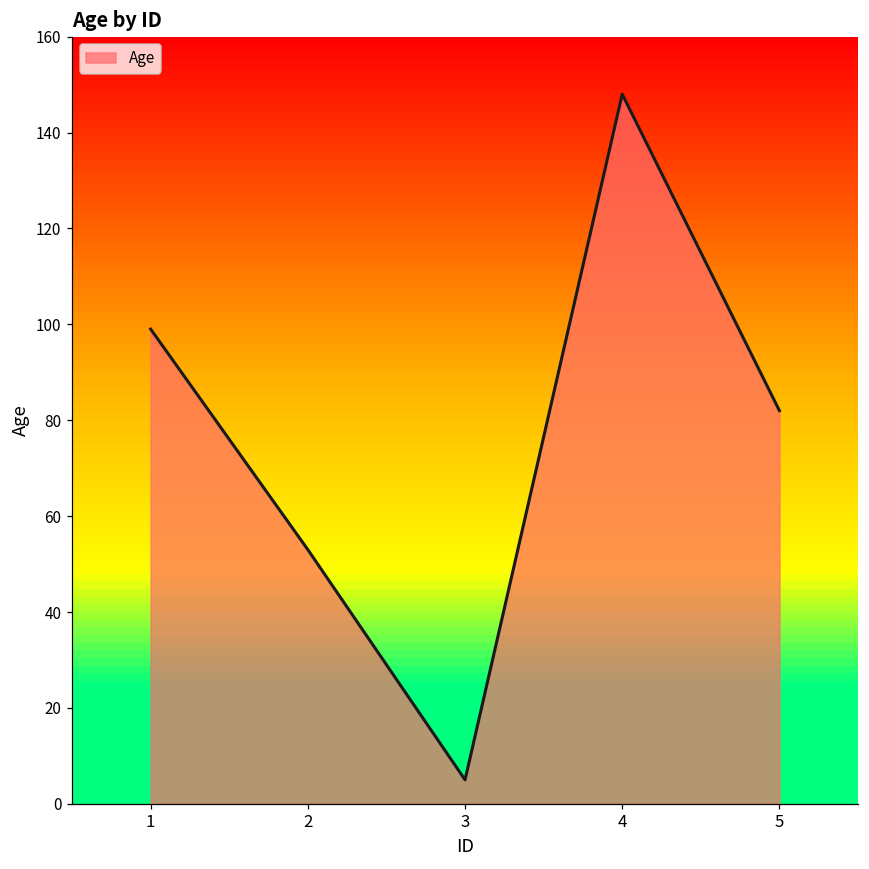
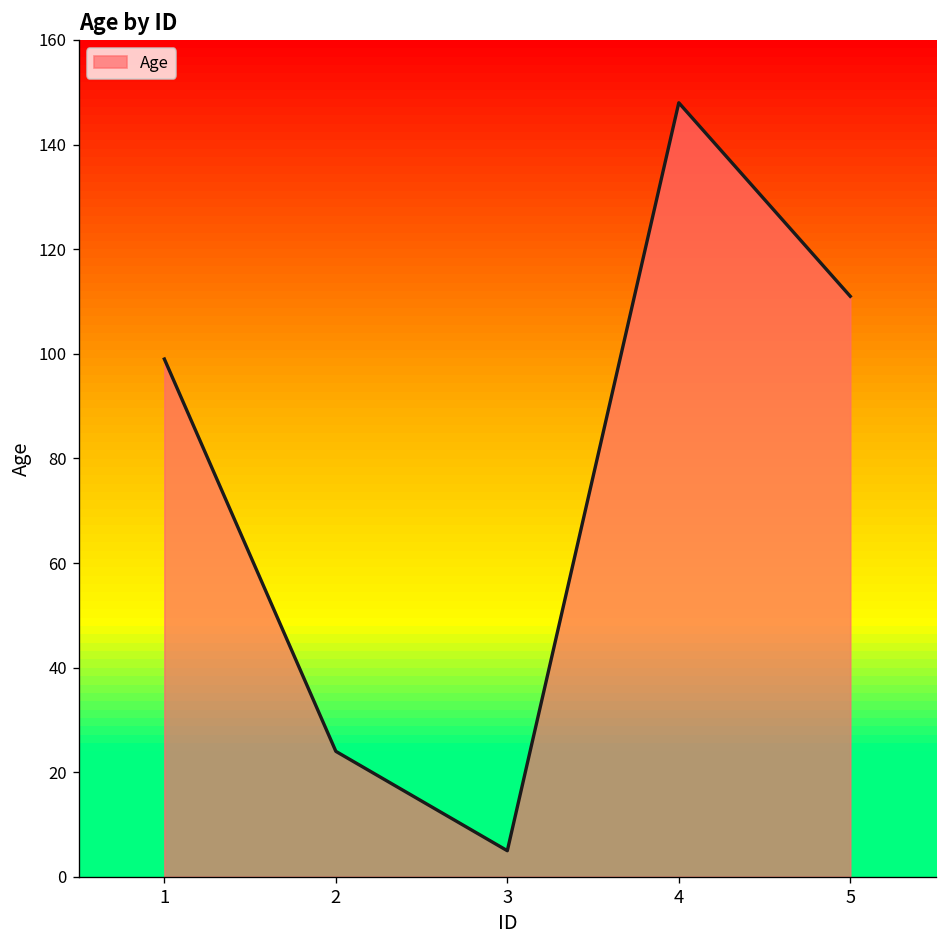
  {
    "1": 99,
-   "2": 53,
+   "2": 24,
    "3": 5,
    "4": 148,
-   "5": 82
+   "5": 111
  }
